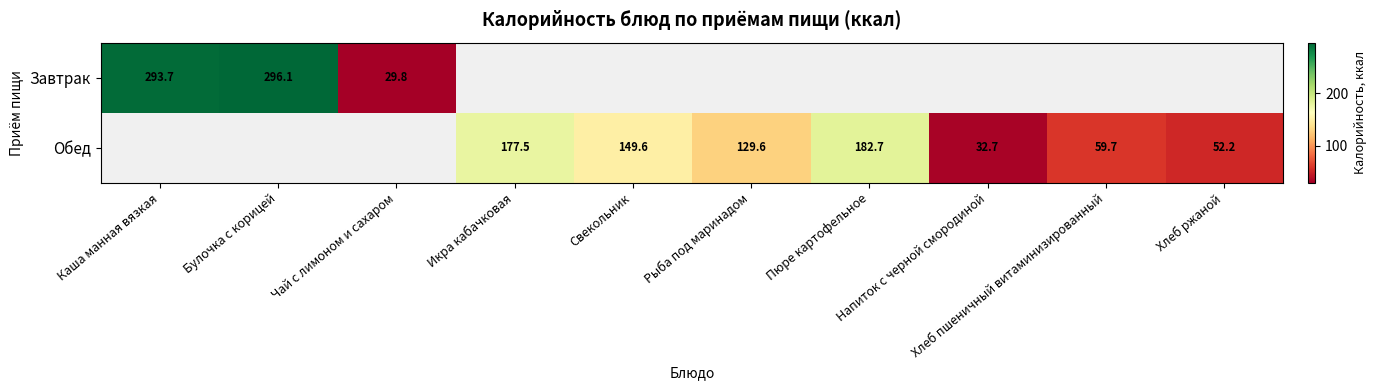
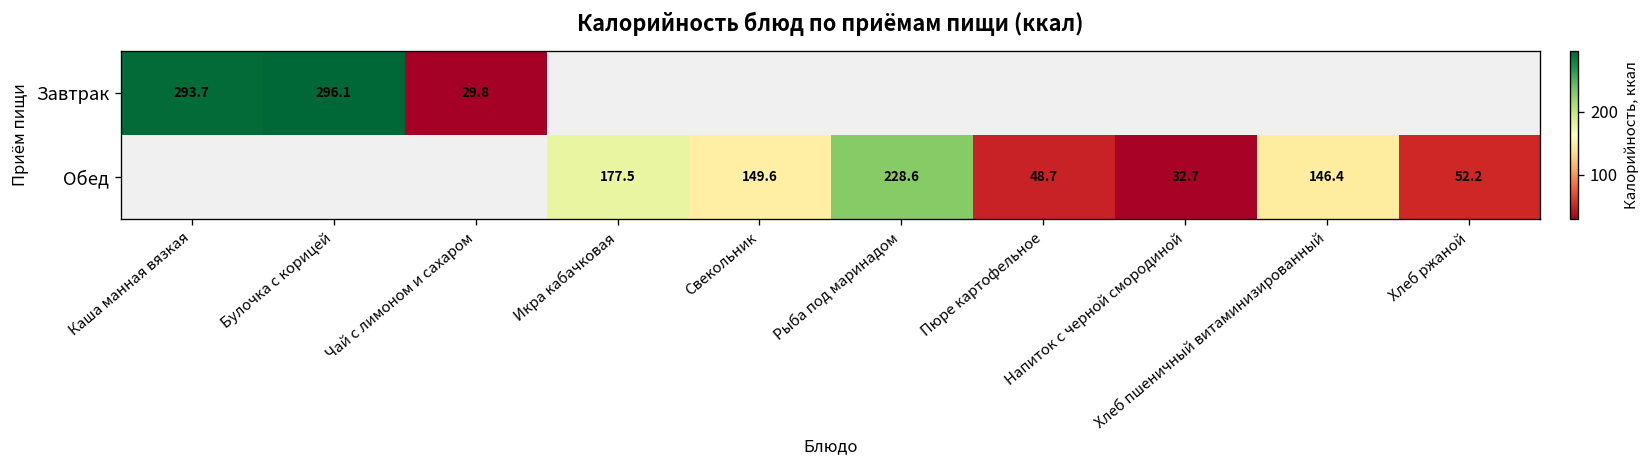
  {
    "Завтрак": {
      "Каша манная вязкая": 293.7,
      "Булочка с корицей": 296.1,
      "Чай с лимоном и сахаром": 29.8
    },
    "Обед": {
      "Икра кабачковая": 177.5,
      "Свекольник": 149.6,
-     "Рыба под маринадом": 129.6,
-     "Пюре картофельное": 182.7,
+     "Рыба под маринадом": 228.6,
+     "Пюре картофельное": 48.7,
      "Напиток с черной смородиной": 32.7,
-     "Хлеб пшеничный витаминизированный": 59.7,
+     "Хлеб пшеничный витаминизированный": 146.4,
      "Хлеб ржаной": 52.2
    }
  }
